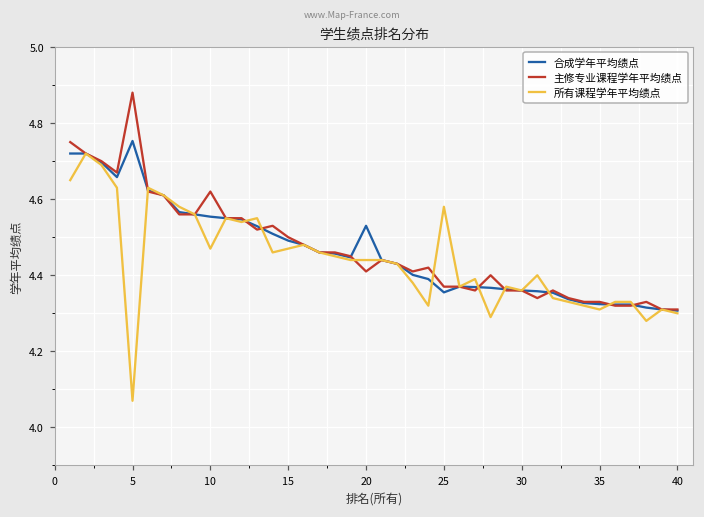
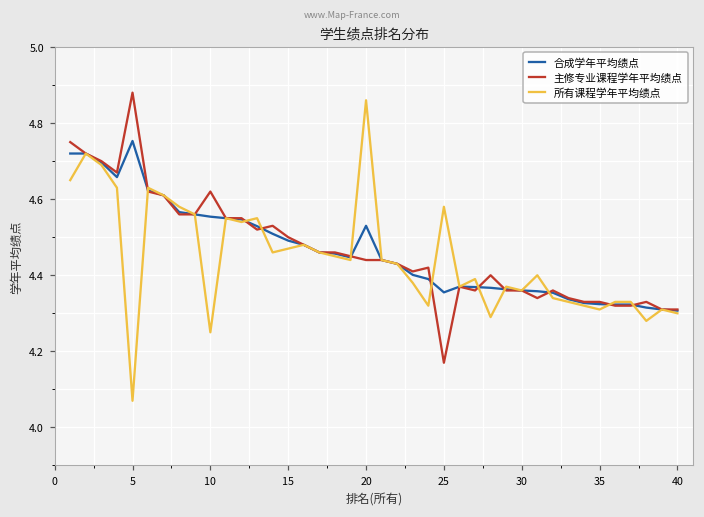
  {
    "合成学年平均绩点": {
      "5": 4.75,
      "10": 4.55,
      "15": 4.49,
      "20": 4.53,
      "25": 4.36
    },
    "主修专业课程学年平均绩点": {
      "5": 4.88,
      "10": 4.62,
      "15": 4.50,
-     "20": 4.41,
-     "25": 4.37
+     "20": 4.44,
+     "25": 4.17
    },
    "所有课程学年平均绩点": {
      "5": 4.07,
-     "10": 4.47,
+     "10": 4.25,
      "15": 4.47,
-     "20": 4.44,
+     "20": 4.86,
      "25": 4.58,
      "35": 4.31
    }
  }
